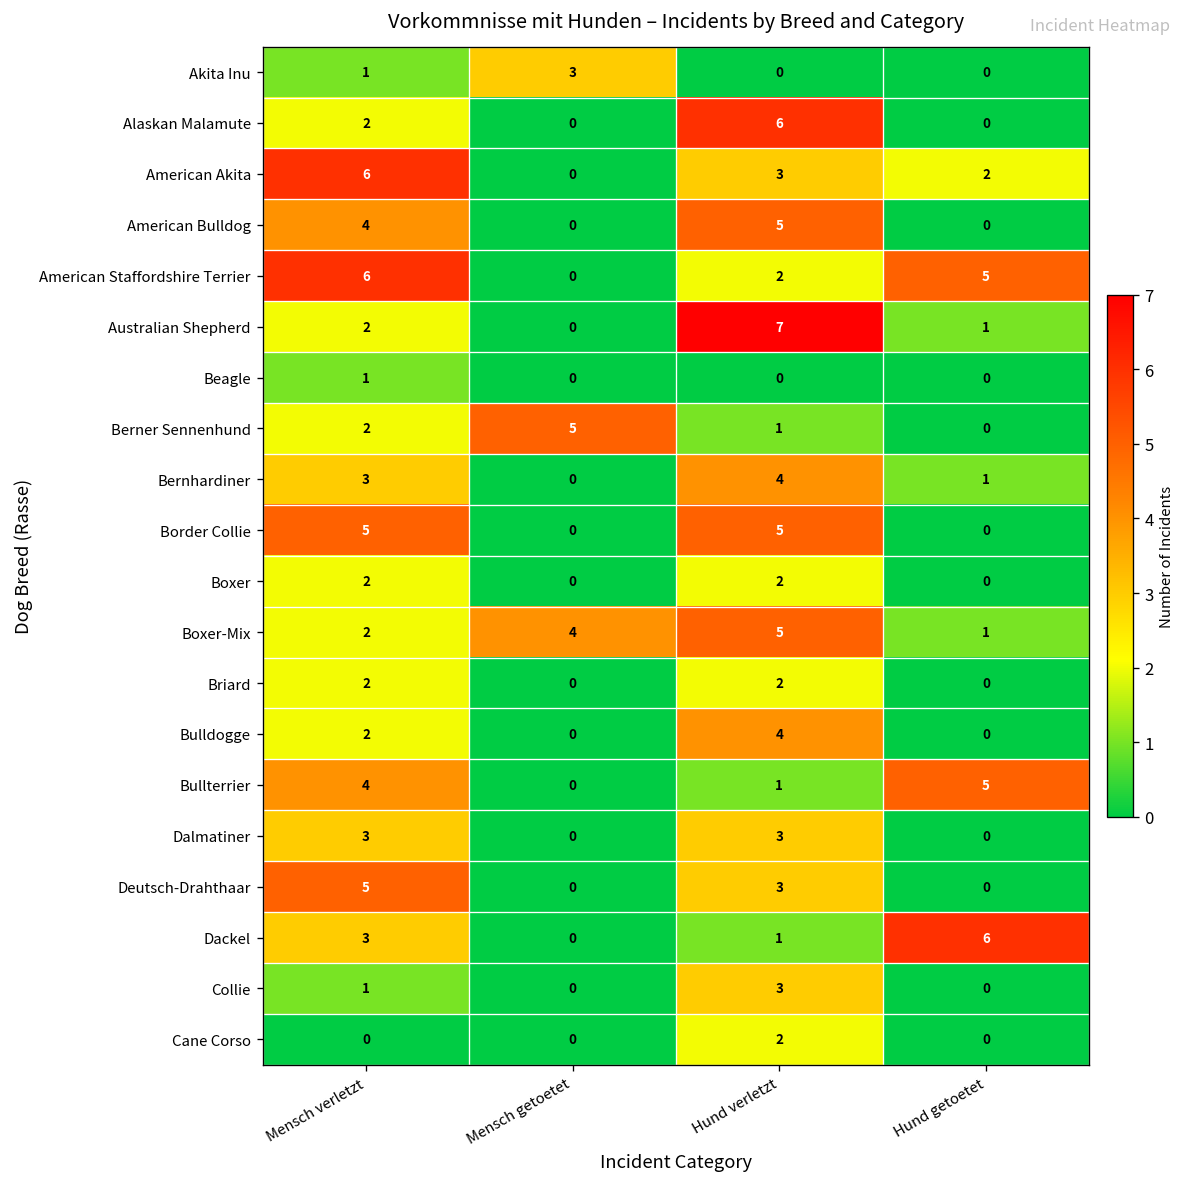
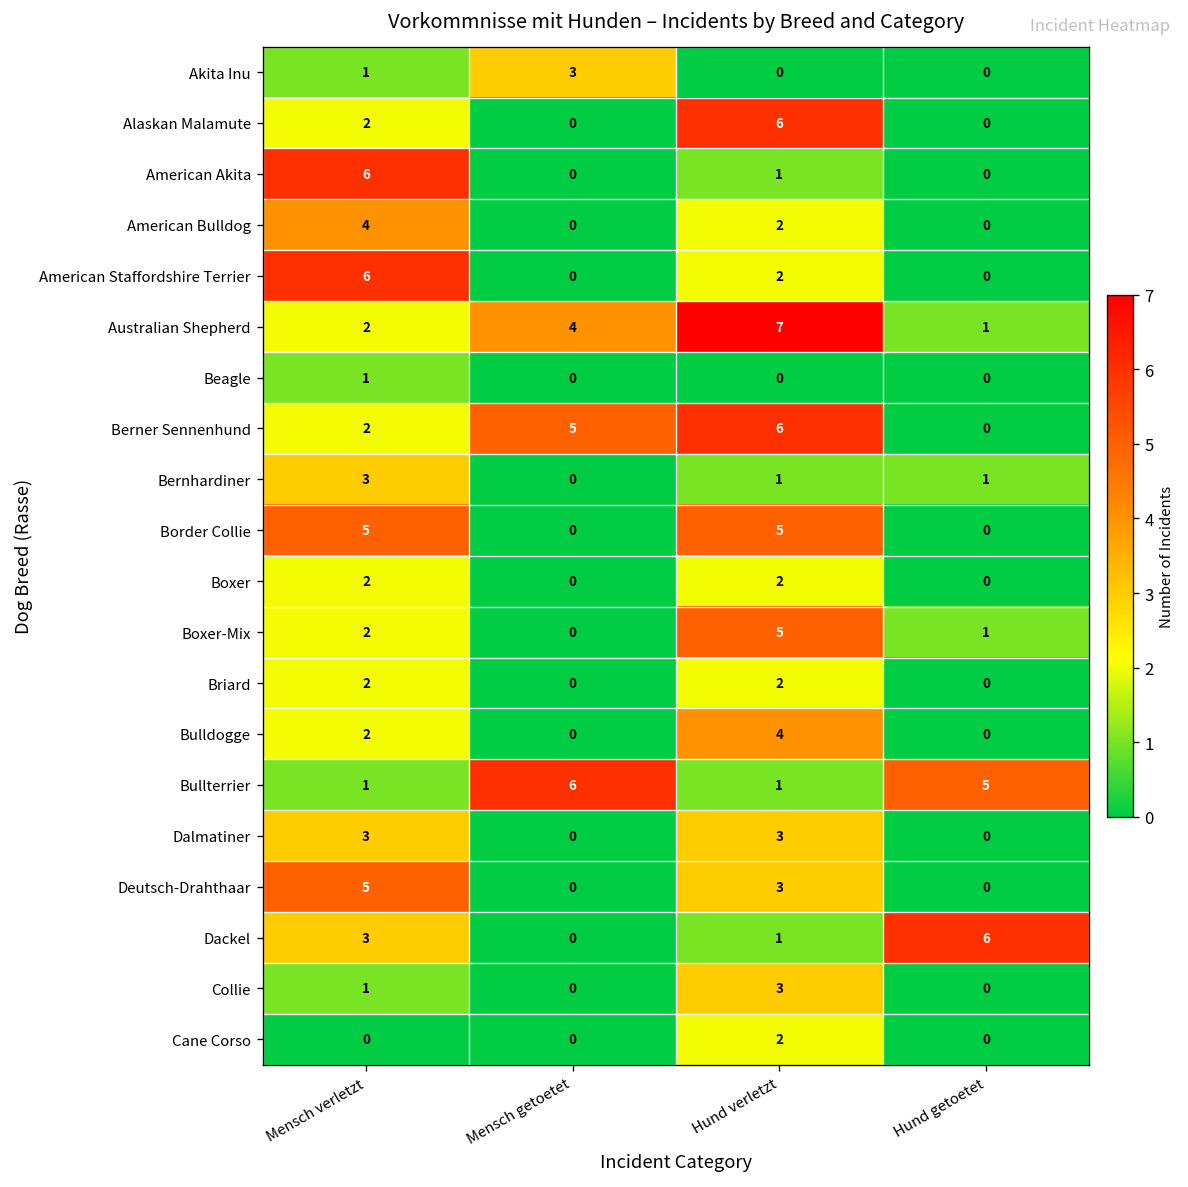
  {
    "Akita Inu": {
      "Mensch verletzt": 1,
      "Mensch getoetet": 3,
      "Hund verletzt": 0,
      "Hund getoetet": 0
    },
    "Alaskan Malamute": {
      "Mensch verletzt": 2,
      "Mensch getoetet": 0,
      "Hund verletzt": 6,
      "Hund getoetet": 0
    },
    "American Akita": {
      "Mensch verletzt": 6,
      "Mensch getoetet": 0,
-     "Hund verletzt": 3,
-     "Hund getoetet": 2
+     "Hund verletzt": 1,
+     "Hund getoetet": 0
    },
    "American Bulldog": {
      "Mensch verletzt": 4,
      "Mensch getoetet": 0,
-     "Hund verletzt": 5,
+     "Hund verletzt": 2,
      "Hund getoetet": 0
    },
    "American Staffordshire Terrier": {
      "Mensch verletzt": 6,
      "Mensch getoetet": 0,
      "Hund verletzt": 2,
-     "Hund getoetet": 5
+     "Hund getoetet": 0
    },
    "Australian Shepherd": {
      "Mensch verletzt": 2,
-     "Mensch getoetet": 0,
+     "Mensch getoetet": 4,
      "Hund verletzt": 7,
      "Hund getoetet": 1
    },
    "Beagle": {
      "Mensch verletzt": 1,
      "Mensch getoetet": 0,
      "Hund verletzt": 0,
      "Hund getoetet": 0
    },
    "Berner Sennenhund": {
      "Mensch verletzt": 2,
      "Mensch getoetet": 5,
-     "Hund verletzt": 1,
+     "Hund verletzt": 6,
      "Hund getoetet": 0
    },
    "Bernhardiner": {
      "Mensch verletzt": 3,
      "Mensch getoetet": 0,
-     "Hund verletzt": 4,
+     "Hund verletzt": 1,
      "Hund getoetet": 1
    },
    "Border Collie": {
      "Mensch verletzt": 5,
      "Mensch getoetet": 0,
      "Hund verletzt": 5,
      "Hund getoetet": 0
    },
    "Boxer": {
      "Mensch verletzt": 2,
      "Mensch getoetet": 0,
      "Hund verletzt": 2,
      "Hund getoetet": 0
    },
    "Boxer-Mix": {
      "Mensch verletzt": 2,
-     "Mensch getoetet": 4,
+     "Mensch getoetet": 0,
      "Hund verletzt": 5,
      "Hund getoetet": 1
    },
    "Briard": {
      "Mensch verletzt": 2,
      "Mensch getoetet": 0,
      "Hund verletzt": 2,
      "Hund getoetet": 0
    },
    "Bulldogge": {
      "Mensch verletzt": 2,
      "Mensch getoetet": 0,
      "Hund verletzt": 4,
      "Hund getoetet": 0
    },
    "Bullterrier": {
-     "Mensch verletzt": 4,
-     "Mensch getoetet": 0,
+     "Mensch verletzt": 1,
+     "Mensch getoetet": 6,
      "Hund verletzt": 1,
      "Hund getoetet": 5
    },
    "Dalmatiner": {
      "Mensch verletzt": 3,
      "Mensch getoetet": 0,
      "Hund verletzt": 3,
      "Hund getoetet": 0
    },
    "Deutsch-Drahthaar": {
      "Mensch verletzt": 5,
      "Mensch getoetet": 0,
      "Hund verletzt": 3,
      "Hund getoetet": 0
    },
    "Dackel": {
      "Mensch verletzt": 3,
      "Mensch getoetet": 0,
      "Hund verletzt": 1,
      "Hund getoetet": 6
    },
    "Collie": {
      "Mensch verletzt": 1,
      "Mensch getoetet": 0,
      "Hund verletzt": 3,
      "Hund getoetet": 0
    },
    "Cane Corso": {
      "Mensch verletzt": 0,
      "Mensch getoetet": 0,
      "Hund verletzt": 2,
      "Hund getoetet": 0
    }
  }
